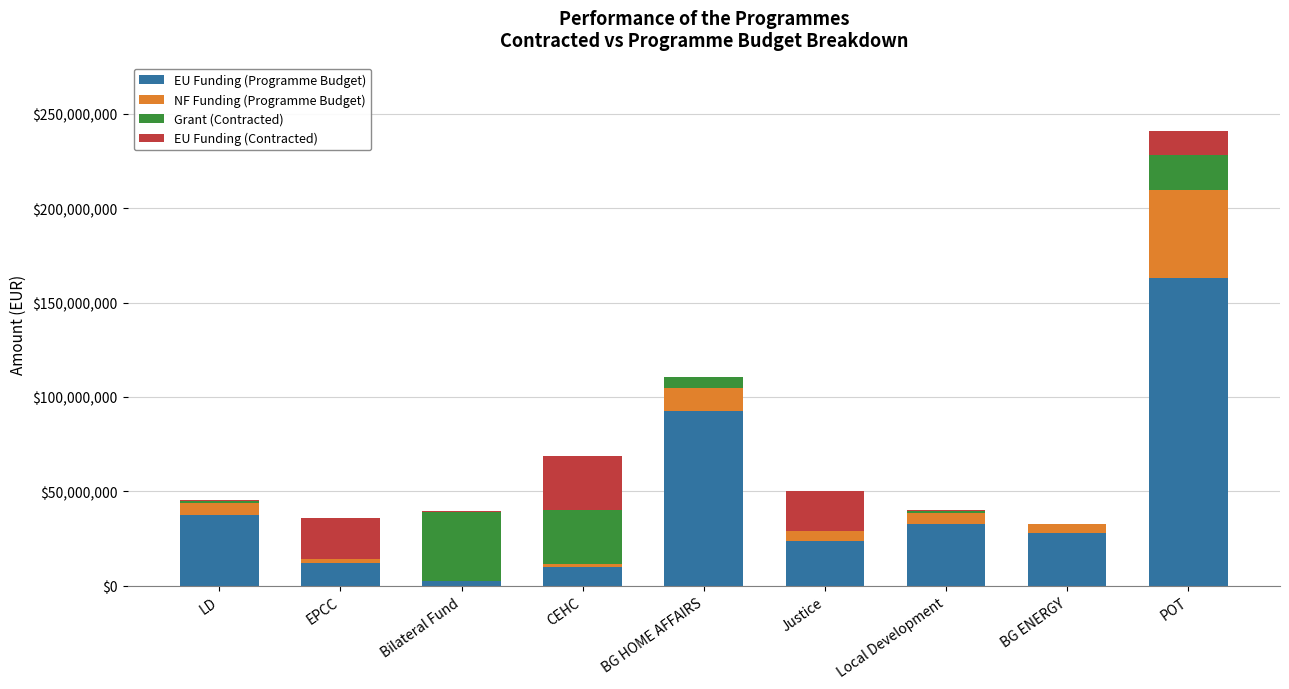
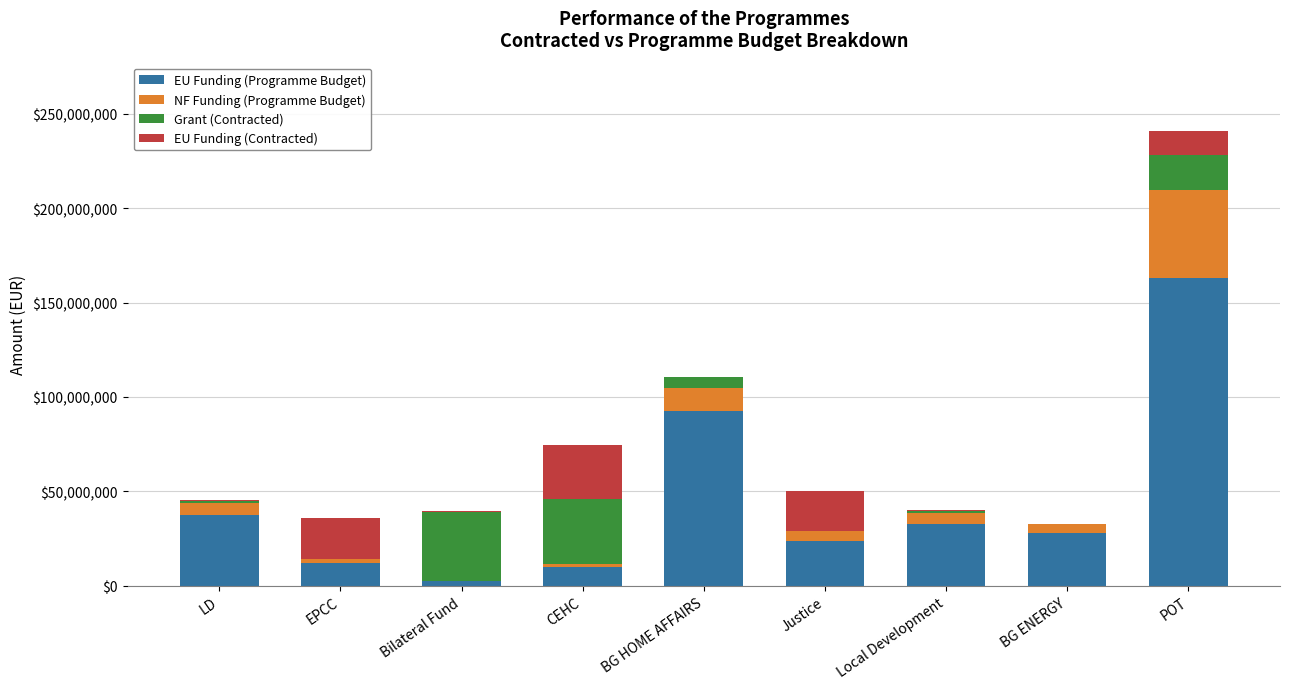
  {
    "EU Funding (Programme Budget)": {
      "LD": "$38,000,000",
      "EPCC": "$12,000,000",
      "Bilateral Fund": "$3,000,000",
      "CEHC": "$10,000,000",
      "BG HOME AFFAIRS": "$93,000,000",
      "Justice": "$24,000,000",
      "Local Development": "$33,000,000",
      "BG ENERGY": "$28,000,000",
      "POT": "$163,000,000"
    },
    "NF Funding (Programme Budget)": {
      "LD": "$6,000,000",
      "EPCC": "$2,000,000",
      "Bilateral Fund": "$0",
      "CEHC": "$2,000,000",
      "BG HOME AFFAIRS": "$12,000,000",
      "Justice": "$5,000,000",
      "Local Development": "$6,000,000",
      "BG ENERGY": "$5,000,000",
      "POT": "$47,000,000"
    },
    "Grant (Contracted)": {
      "Bilateral Fund": "$37,000,000",
-     "CEHC": "$28,000,000",
+     "CEHC": "$34,000,000",
      "BG HOME AFFAIRS": "$6,000,000",
      "Justice": "$0",
      "POT": "$19,000,000"
    },
    "EU Funding (Contracted)": {
      "EPCC": "$22,000,000",
      "CEHC": "$28,000,000",
      "Justice": "$21,000,000",
      "POT": "$13,000,000"
    }
  }
